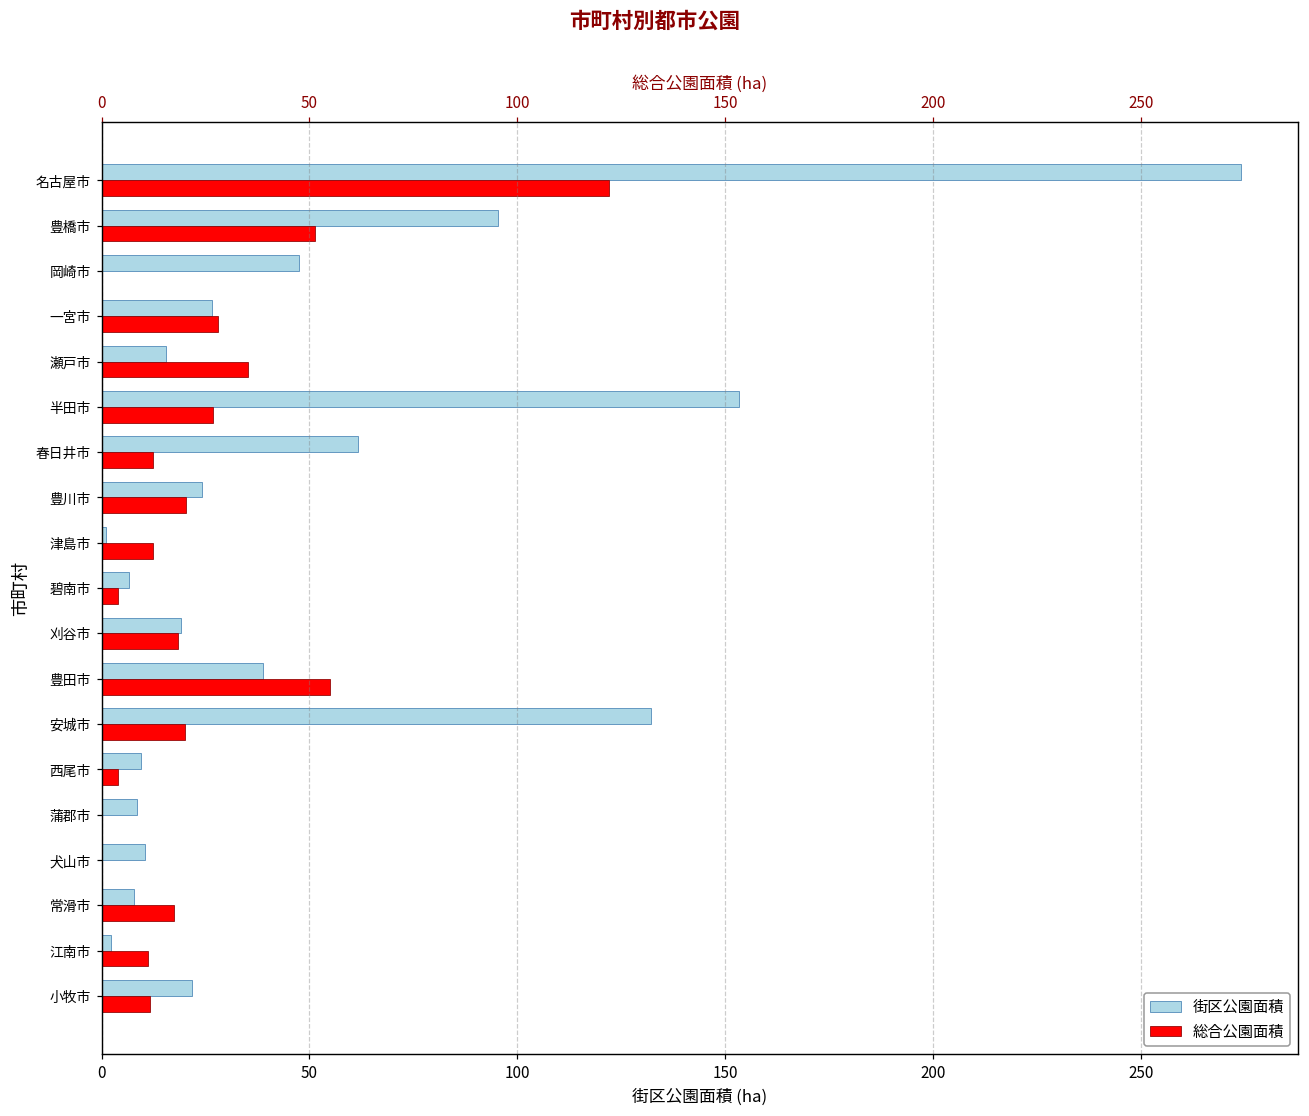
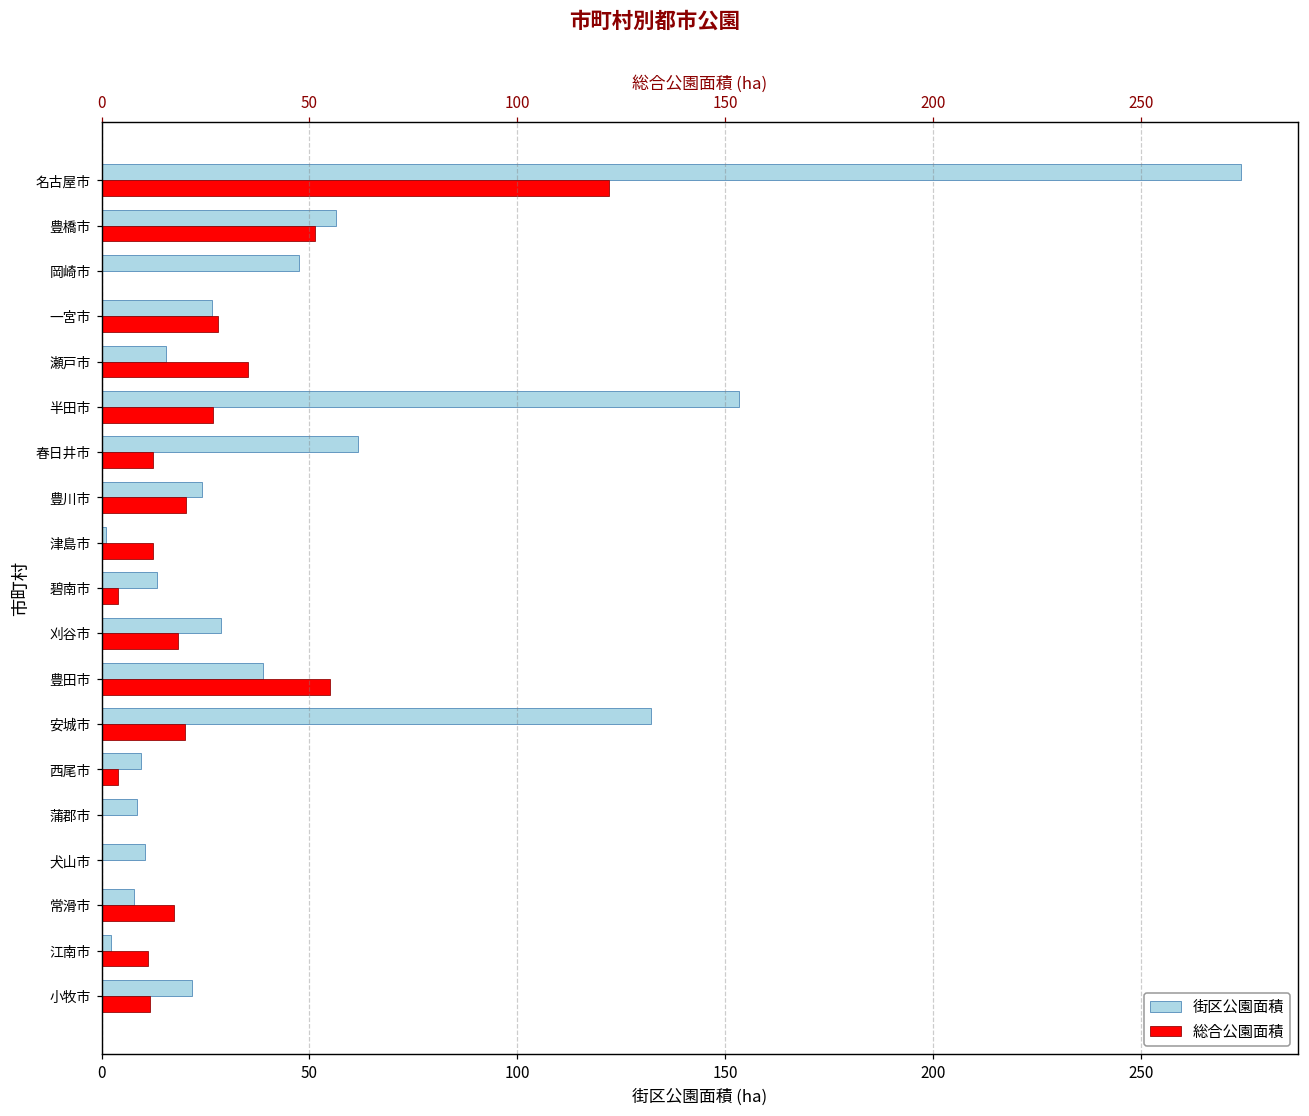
  {
    "街区公園面積": {
      "名古屋市": 274,
-     "豊橋市": 95,
+     "豊橋市": 56,
      "岡崎市": 48,
      "一宮市": 27,
      "瀬戸市": 16,
      "半田市": 153,
      "春日井市": 62,
      "豊川市": 24,
      "津島市": 1,
-     "碧南市": 7,
-     "刈谷市": 19,
+     "碧南市": 13,
+     "刈谷市": 29,
      "豊田市": 39,
      "安城市": 132,
      "西尾市": 9,
      "蒲郡市": 9,
      "犬山市": 10,
      "常滑市": 8,
      "江南市": 2,
      "小牧市": 22
    },
    "総合公園面積": {
      "名古屋市": 122,
      "豊橋市": 51,
      "岡崎市": 0,
      "一宮市": 28,
      "瀬戸市": 35,
      "半田市": 27,
      "春日井市": 13,
      "豊川市": 20,
      "津島市": 13,
      "碧南市": 4,
      "刈谷市": 18,
      "豊田市": 55,
      "安城市": 20,
      "西尾市": 4,
      "蒲郡市": 0,
      "犬山市": 0,
      "常滑市": 17,
      "江南市": 11,
      "小牧市": 12
    }
  }
